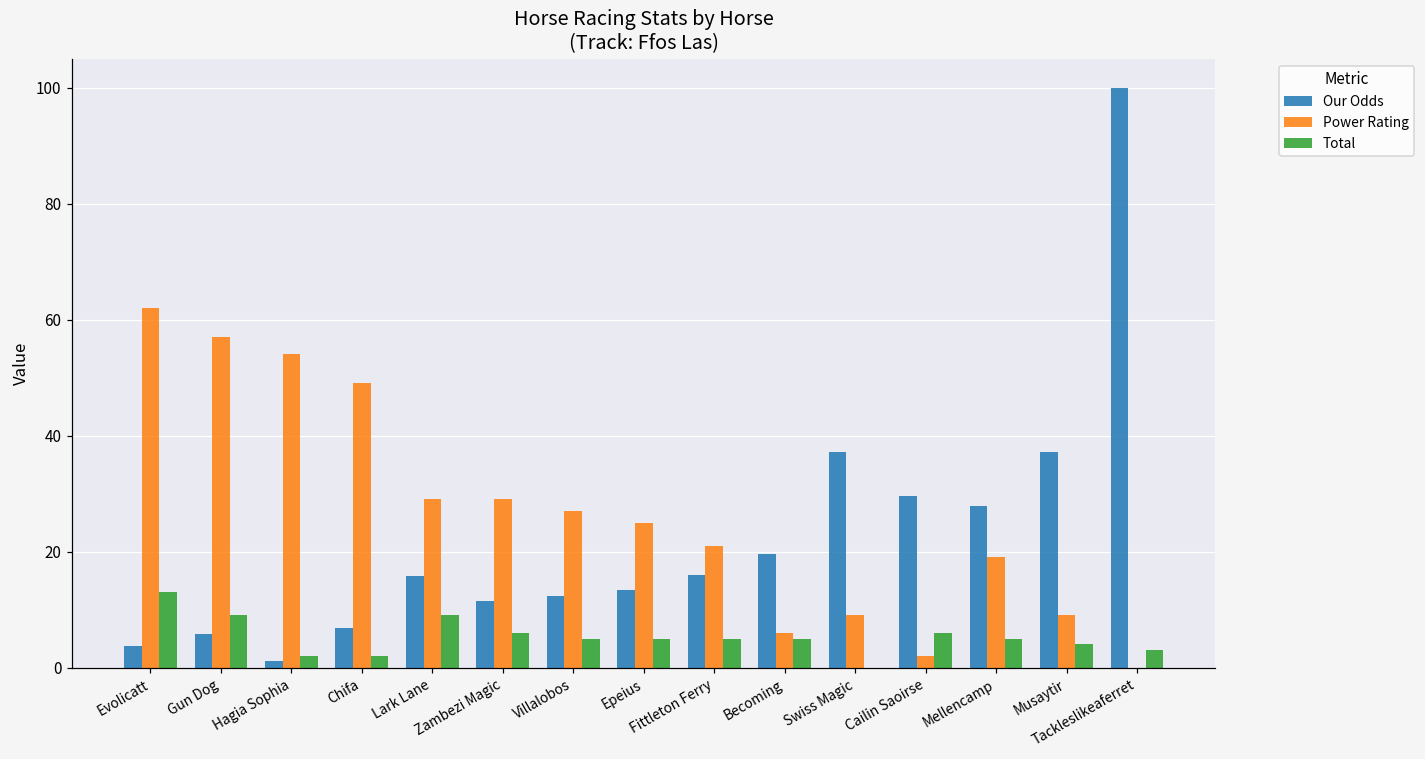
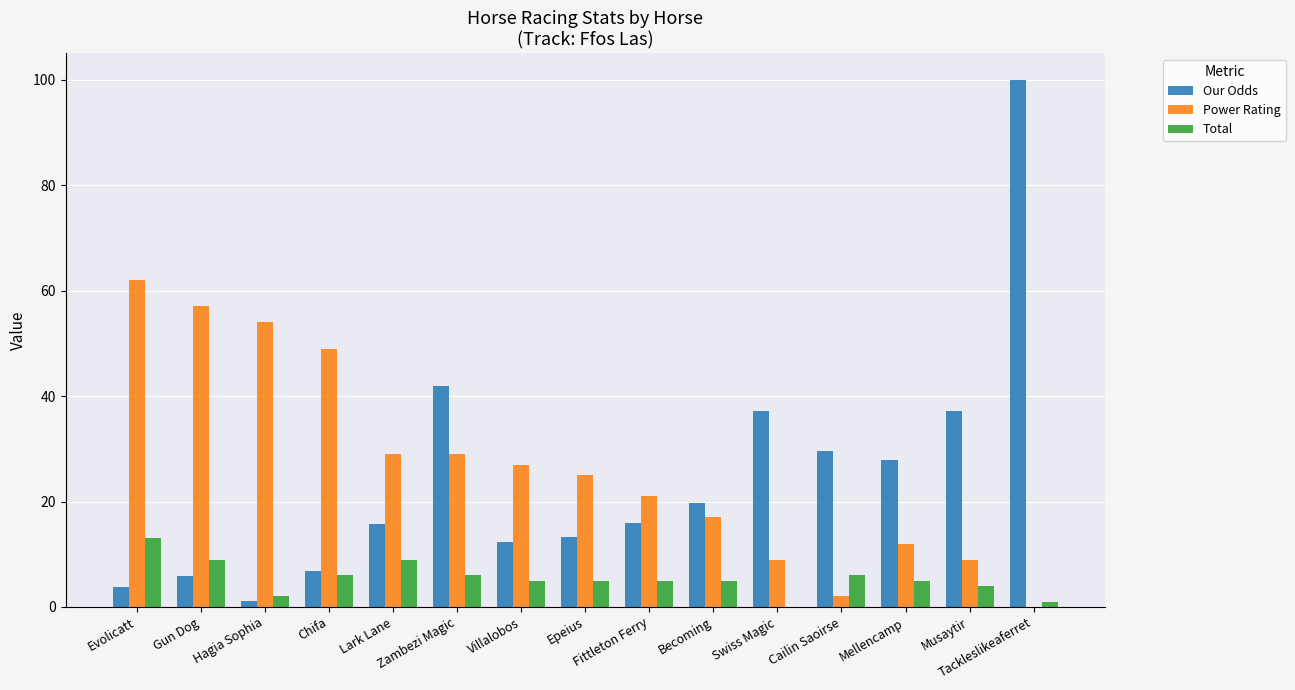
  {
    "Our Odds": {
      "Evolicatt": 4,
      "Gun Dog": 6,
      "Hagia Sophia": 1,
      "Chifa": 7,
      "Lark Lane": 16,
-     "Zambezi Magic": 12,
+     "Zambezi Magic": 42,
      "Villalobos": 12,
      "Epeius": 13,
      "Fittleton Ferry": 16,
      "Becoming": 20,
      "Swiss Magic": 37,
      "Cailin Saoirse": 30,
      "Mellencamp": 28,
      "Musaytir": 37,
      "Tackleslikeaferret": 100
    },
    "Power Rating": {
      "Evolicatt": 62,
      "Gun Dog": 57,
      "Hagia Sophia": 54,
      "Chifa": 49,
      "Lark Lane": 29,
      "Zambezi Magic": 29,
      "Villalobos": 27,
      "Epeius": 25,
      "Fittleton Ferry": 21,
-     "Becoming": 6,
+     "Becoming": 17,
      "Swiss Magic": 9,
      "Cailin Saoirse": 2,
-     "Mellencamp": 19,
+     "Mellencamp": 12,
      "Musaytir": 9,
      "Tackleslikeaferret": 0
    },
    "Total": {
      "Evolicatt": 13,
      "Gun Dog": 9,
      "Hagia Sophia": 2,
-     "Chifa": 2,
+     "Chifa": 6,
      "Lark Lane": 9,
      "Zambezi Magic": 6,
      "Villalobos": 5,
      "Epeius": 5,
      "Fittleton Ferry": 5,
      "Becoming": 5,
      "Swiss Magic": 0,
      "Cailin Saoirse": 6,
      "Mellencamp": 5,
      "Musaytir": 4,
-     "Tackleslikeaferret": 3
+     "Tackleslikeaferret": 1
    }
  }
